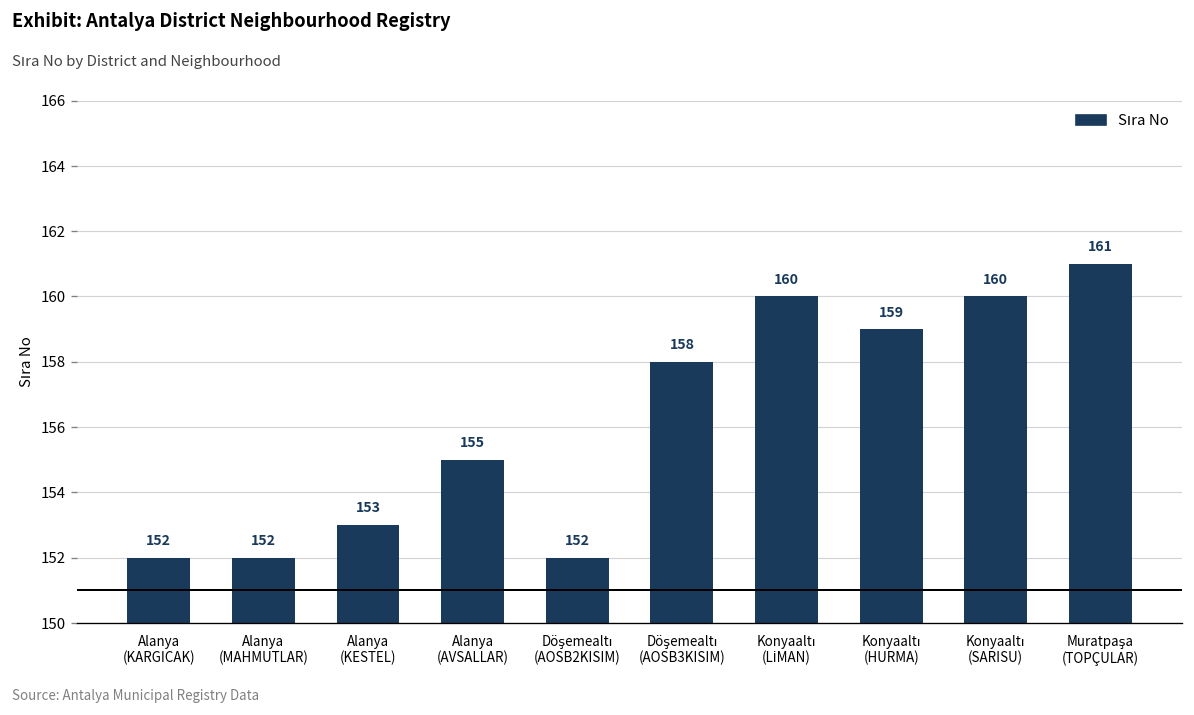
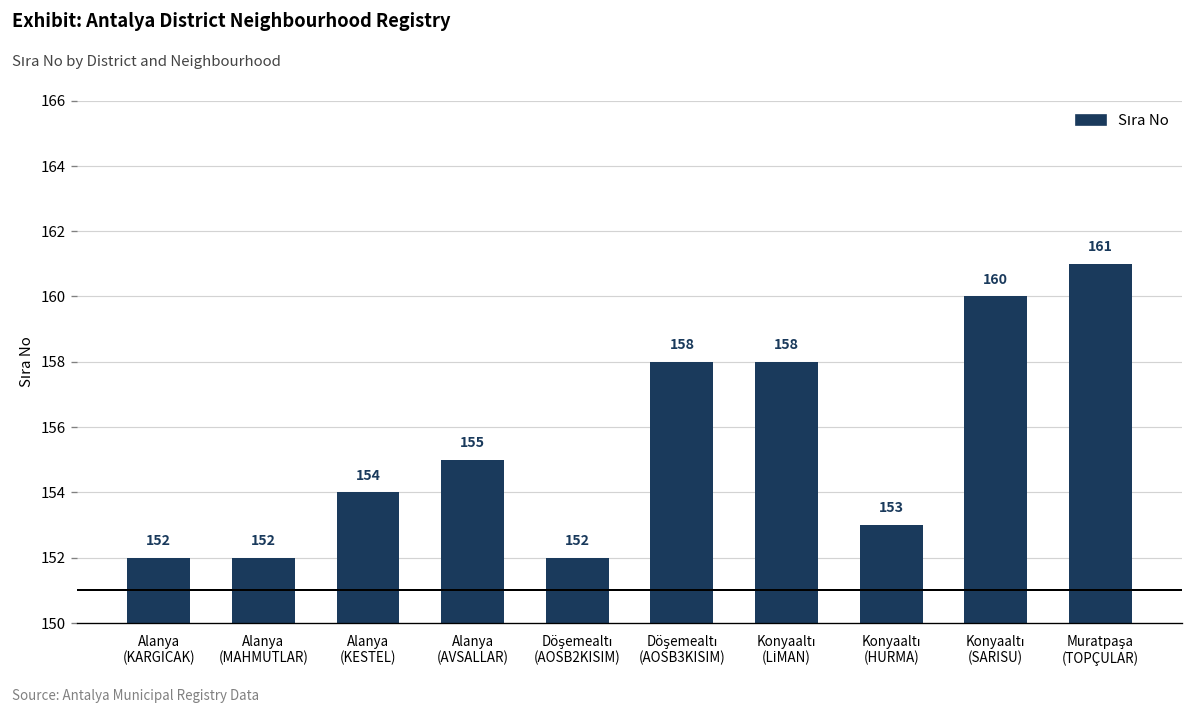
  {
    "Alanya (KARGICAK)": 152,
    "Alanya (MAHMUTLAR)": 152,
-   "Alanya (KESTEL)": 153,
+   "Alanya (KESTEL)": 154,
    "Alanya (AVSALLAR)": 155,
    "Döşemealtı (AOSB2KISIM)": 152,
    "Döşemealtı (AOSB3KISIM)": 158,
-   "Konyaaltı (LİMAN)": 160,
-   "Konyaaltı (HURMA)": 159,
+   "Konyaaltı (LİMAN)": 158,
+   "Konyaaltı (HURMA)": 153,
    "Konyaaltı (SARISU)": 160,
    "Muratpaşa (TOPÇULAR)": 161
  }
